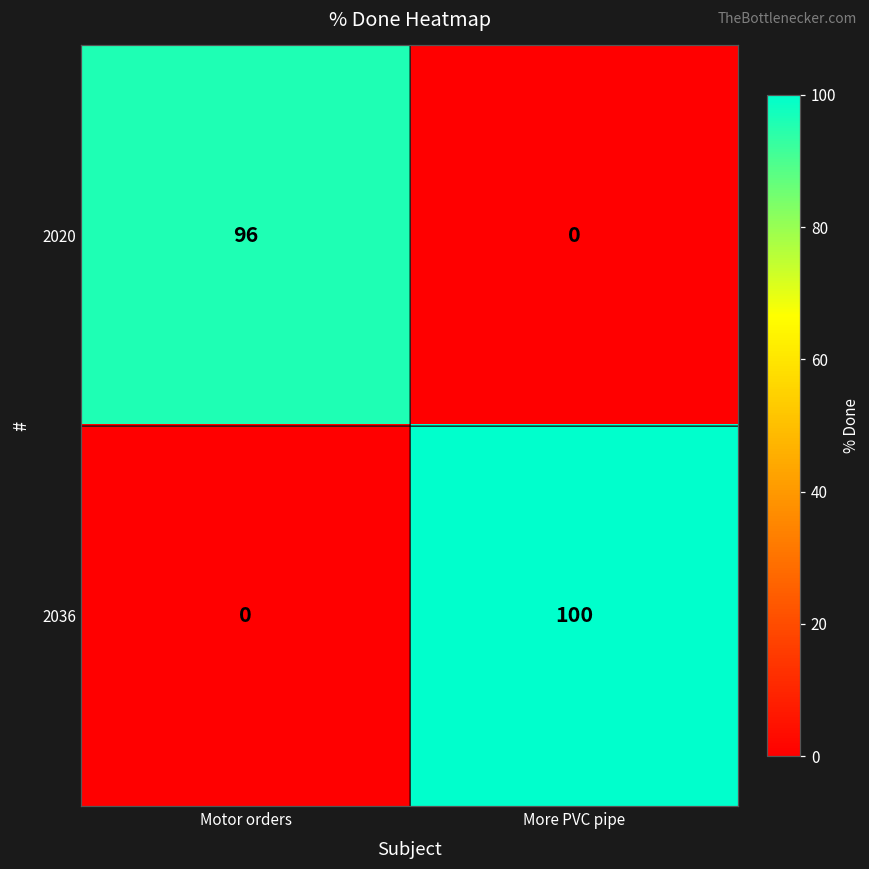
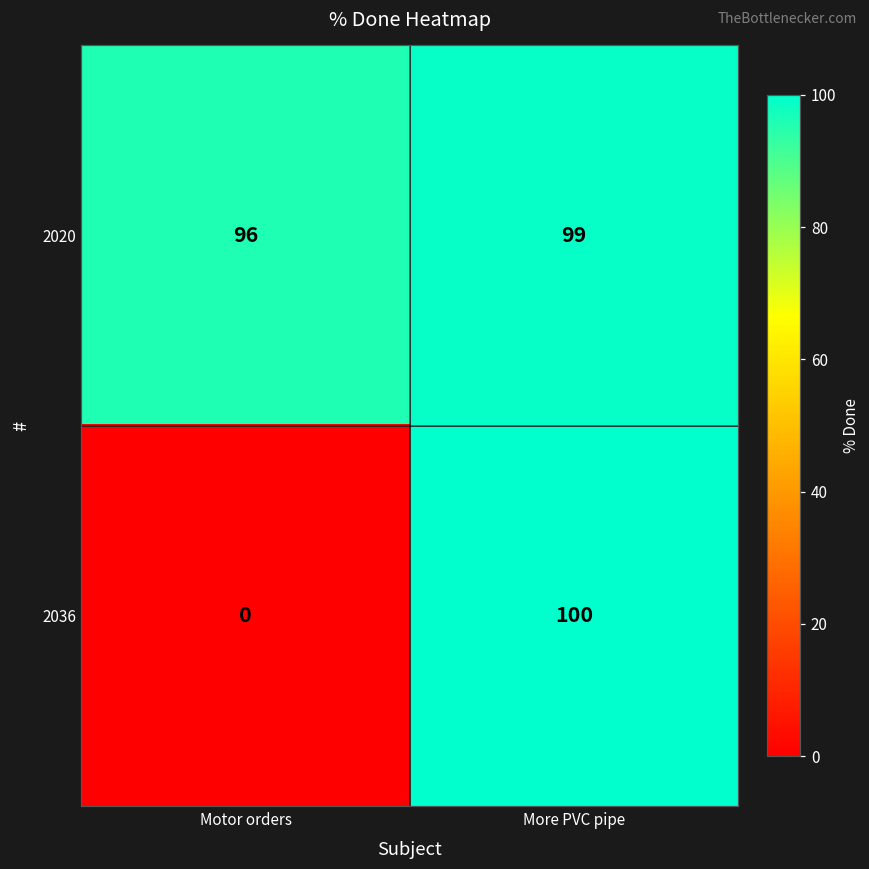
  {
    "2020": {
      "Motor orders": 96,
-     "More PVC pipe": 0
+     "More PVC pipe": 99
    },
    "2036": {
      "Motor orders": 0,
      "More PVC pipe": 100
    }
  }
